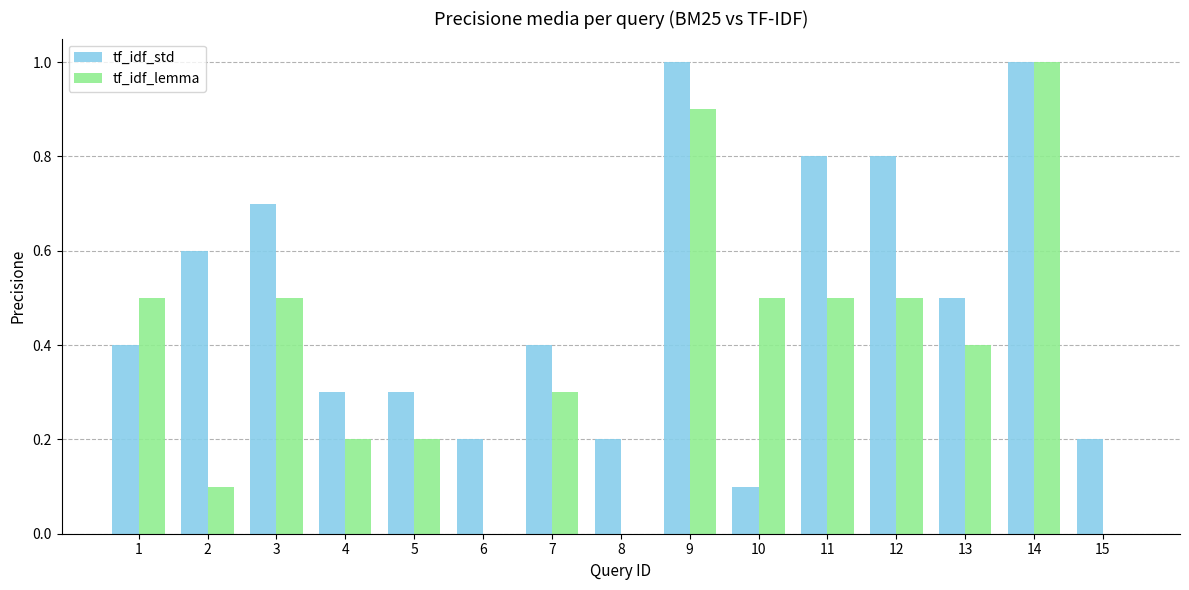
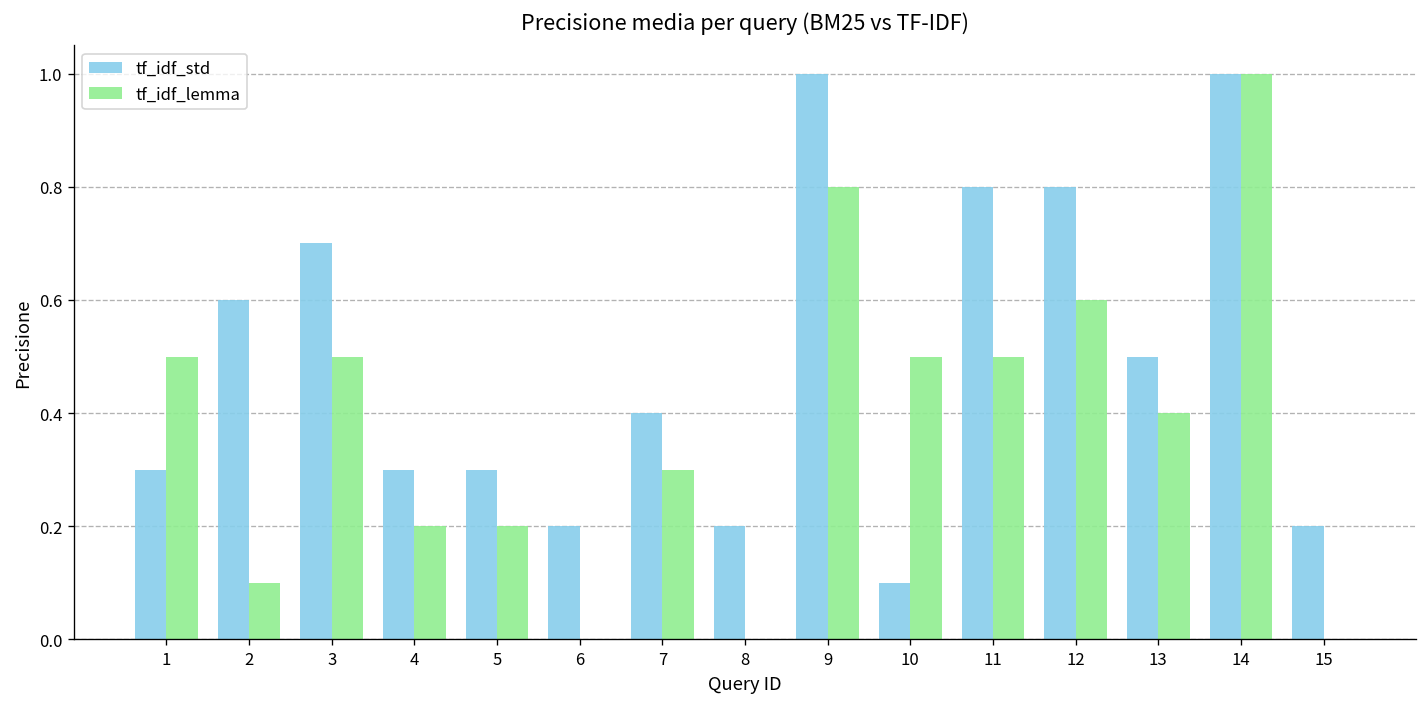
  {
    "tf_idf_std": {
-     "1": 0.4,
+     "1": 0.3,
      "2": 0.6,
      "3": 0.7,
      "4": 0.3,
      "5": 0.3,
      "6": 0.2,
      "7": 0.4,
      "8": 0.2,
      "9": 1.0,
      "10": 0.1,
      "11": 0.8,
      "12": 0.8,
      "13": 0.5,
      "14": 1.0,
      "15": 0.2
    },
    "tf_idf_lemma": {
      "1": 0.5,
      "2": 0.1,
      "3": 0.5,
      "4": 0.2,
      "5": 0.2,
      "6": 0.0,
      "7": 0.3,
      "8": 0.0,
-     "9": 0.9,
+     "9": 0.8,
      "10": 0.5,
      "11": 0.5,
-     "12": 0.5,
+     "12": 0.6,
      "13": 0.4,
      "14": 1.0,
      "15": 0.0
    }
  }
